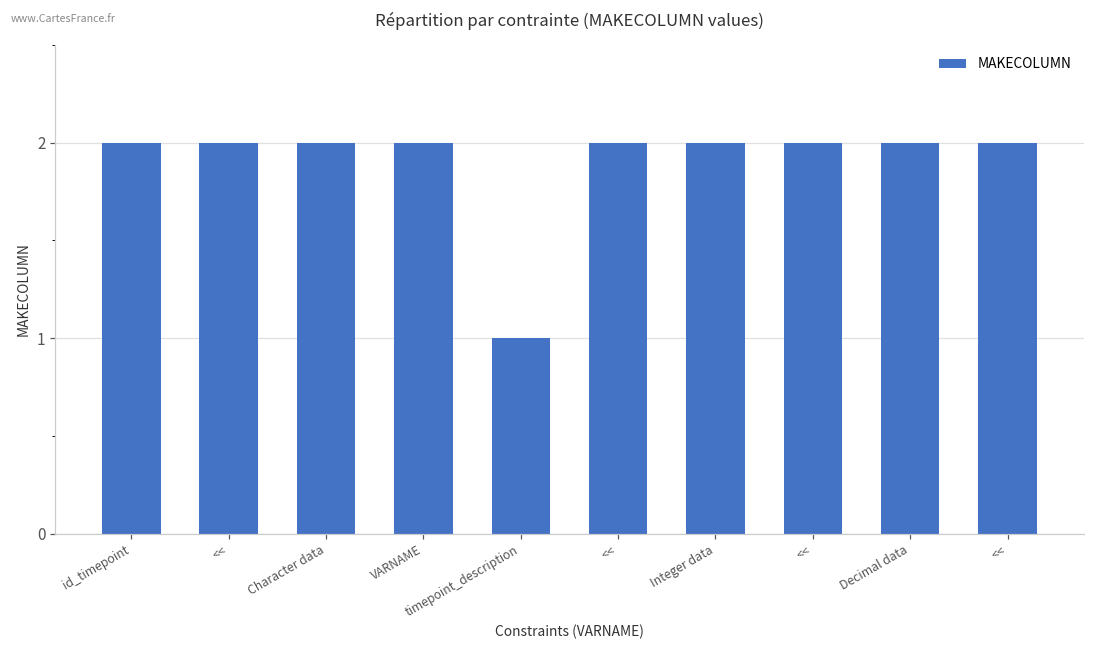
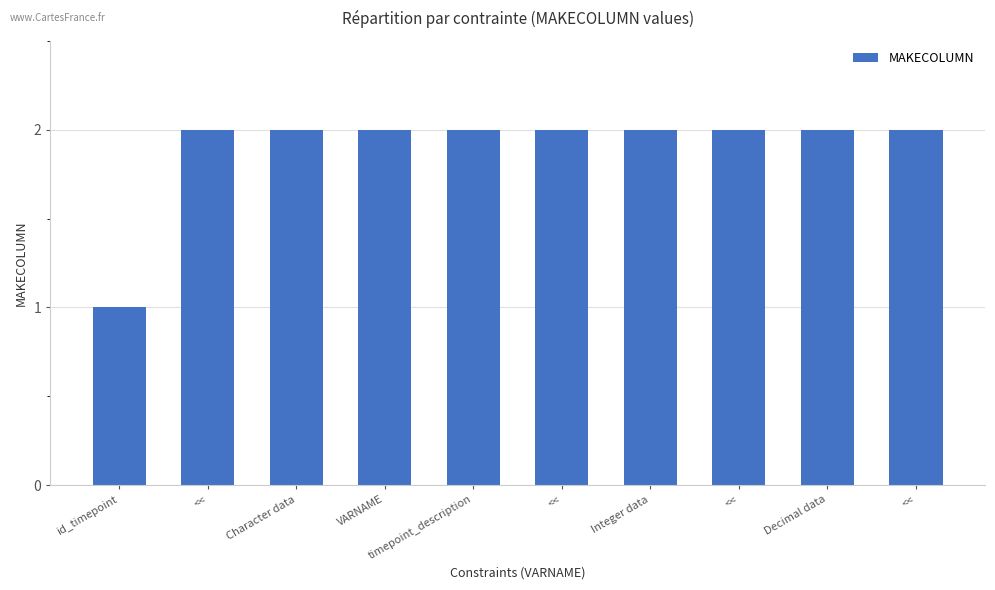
  {
-   "id_timepoint": 2,
+   "id_timepoint": 1,
    "Character data": 2,
    "VARNAME": 2,
-   "timepoint_description": 1,
+   "timepoint_description": 2,
    "Integer data": 2,
    "Decimal data": 2
  }
